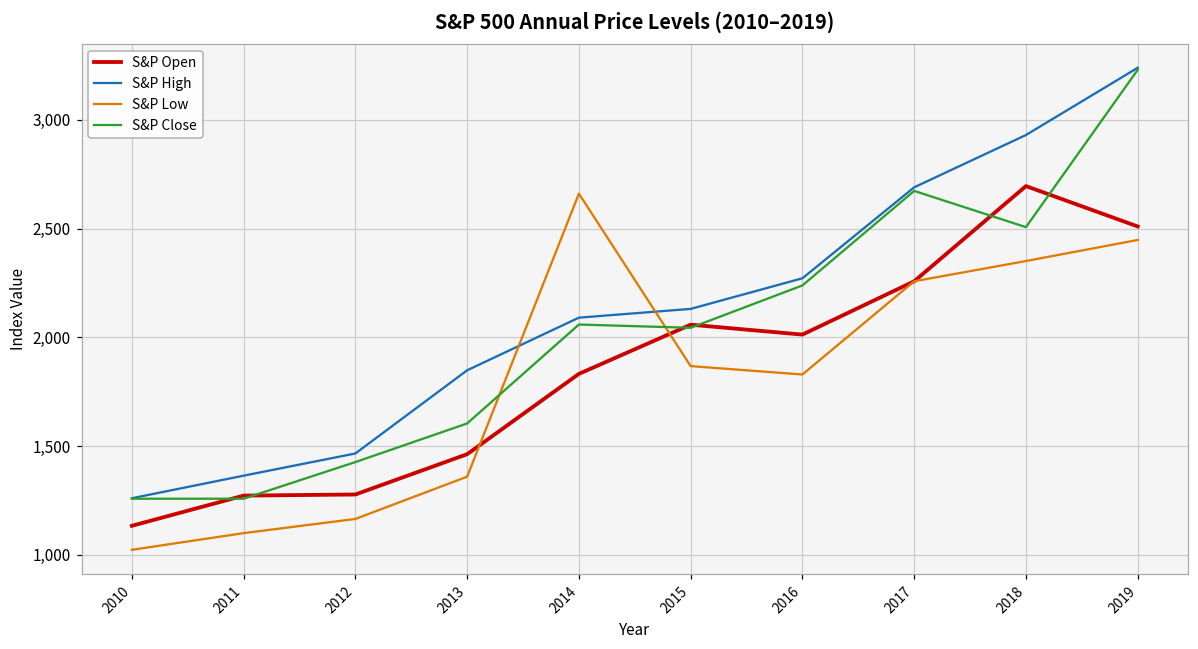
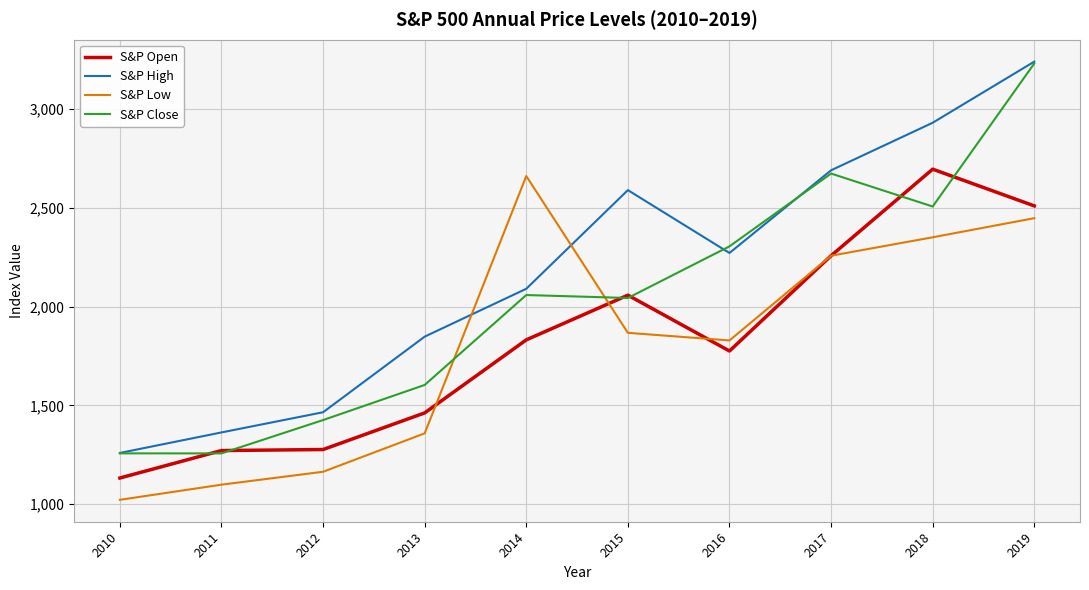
  {
    "S&P Open": {
      "2010": "1,130",
      "2011": "1,270",
      "2012": "1,280",
      "2013": "1,460",
      "2014": "1,830",
      "2015": "2,060",
-     "2016": "2,010",
+     "2016": "1,780",
      "2018": "2,700",
      "2019": "2,510"
    },
    "S&P High": {
      "2011": "1,360",
      "2012": "1,470",
      "2013": "1,850",
      "2014": "2,090",
-     "2015": "2,130",
+     "2015": "2,590",
      "2016": "2,270",
      "2017": "2,690",
      "2018": "2,930"
    },
    "S&P Low": {
      "2010": "1,020",
      "2011": "1,100",
      "2012": "1,160",
      "2013": "1,360",
      "2014": "2,660",
      "2015": "1,870",
      "2016": "1,830",
      "2018": "2,350",
      "2019": "2,450"
    },
    "S&P Close": {
      "2011": "1,260",
      "2012": "1,430",
      "2013": "1,600",
      "2014": "2,060",
      "2015": "2,040",
-     "2016": "2,240",
+     "2016": "2,310",
      "2017": "2,670",
      "2018": "2,510"
    }
  }
